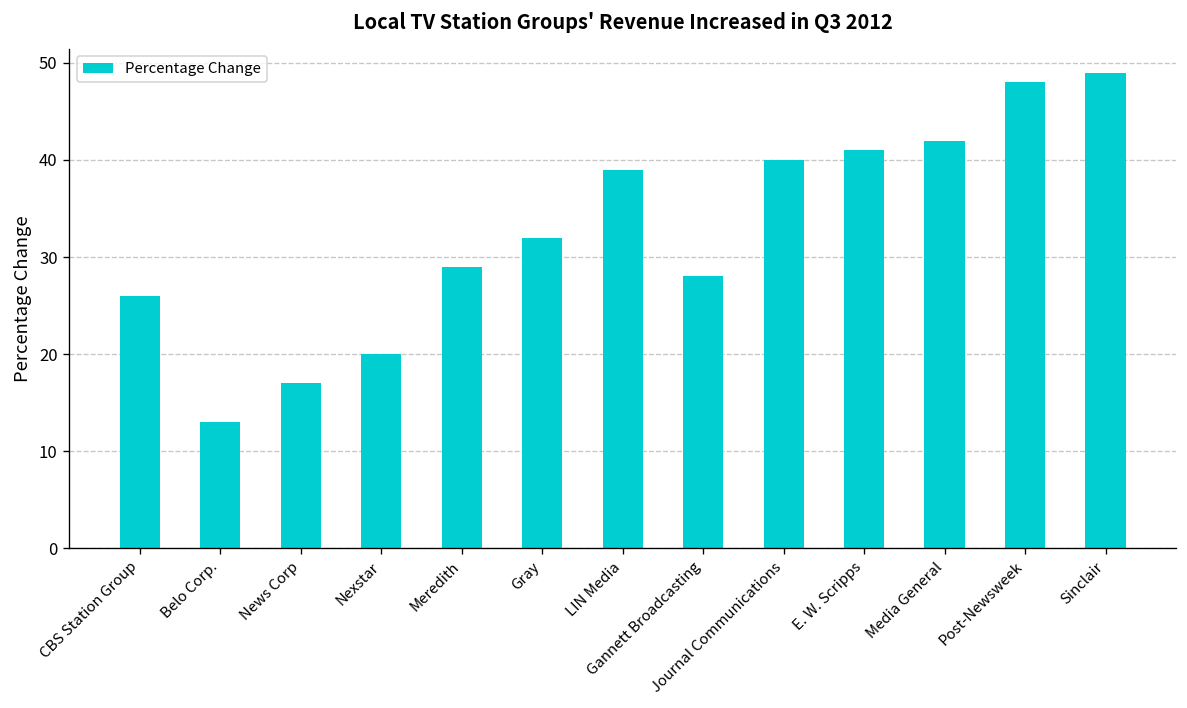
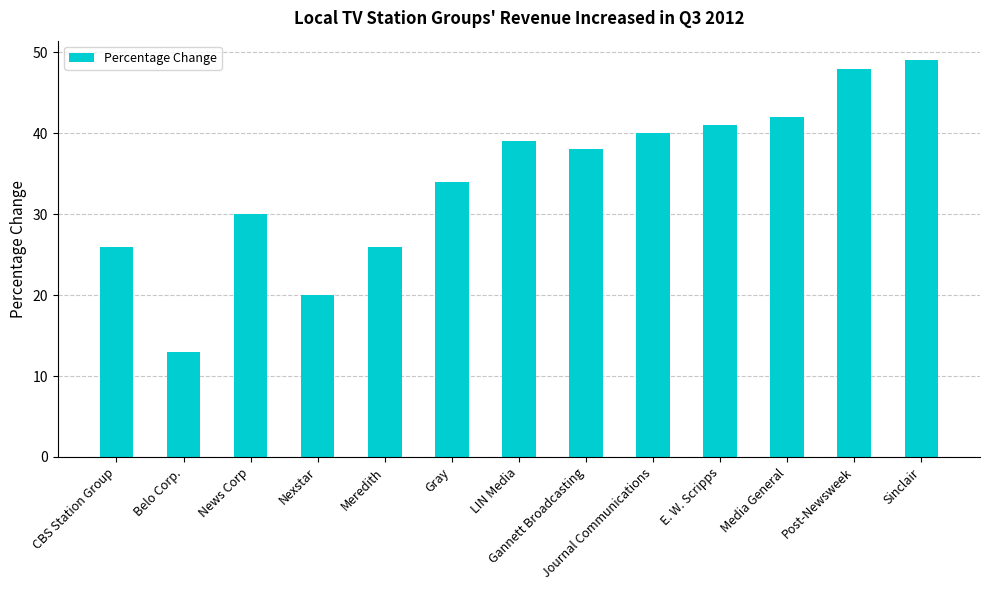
  {
    "CBS Station Group": 26,
    "Belo Corp.": 13,
-   "News Corp": 17,
+   "News Corp": 30,
    "Nexstar": 20,
-   "Meredith": 29,
-   "Gray": 32,
+   "Meredith": 26,
+   "Gray": 34,
    "LIN Media": 39,
-   "Gannett Broadcasting": 28,
+   "Gannett Broadcasting": 38,
    "Journal Communications": 40,
    "E. W. Scripps": 41,
    "Media General": 42,
    "Post-Newsweek": 48,
    "Sinclair": 49
  }
